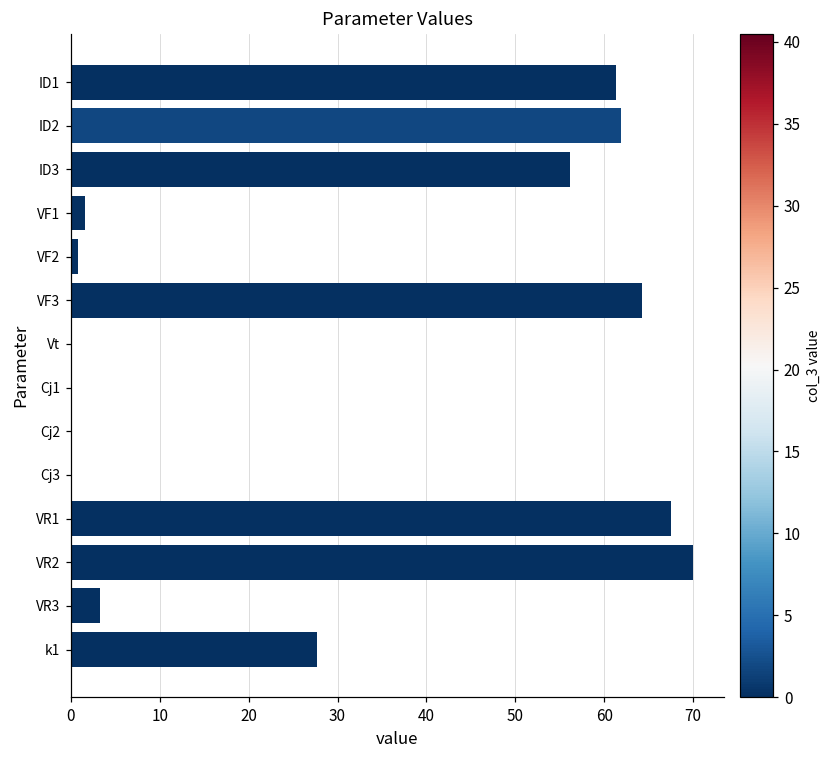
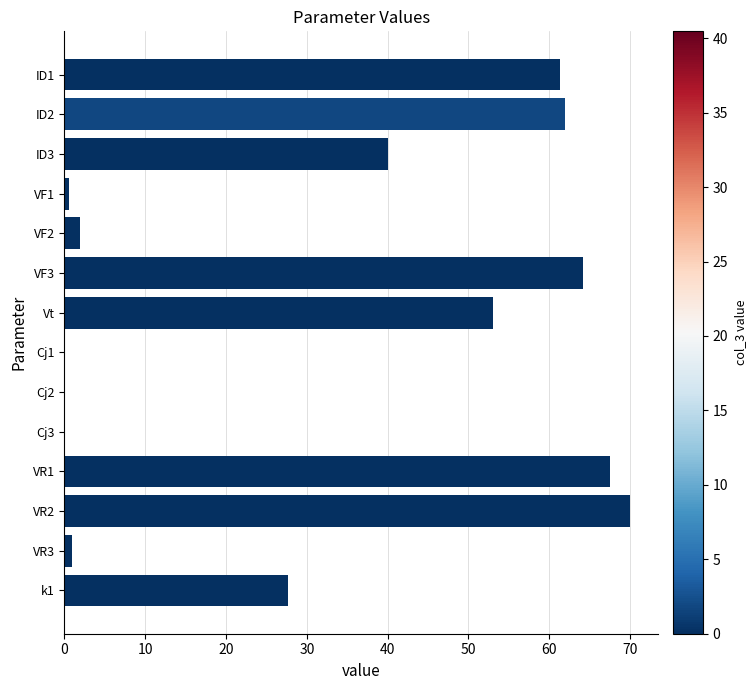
  {
    "ID1": 61,
    "ID2": 62,
-   "ID3": 56,
-   "VF1": 2,
-   "VF2": 1,
+   "ID3": 40,
+   "VF1": 1,
+   "VF2": 2,
    "VF3": 64,
-   "Vt": 0,
+   "Vt": 53,
    "VR1": 68,
    "VR2": 70,
-   "VR3": 3,
+   "VR3": 1,
    "k1": 28
  }
